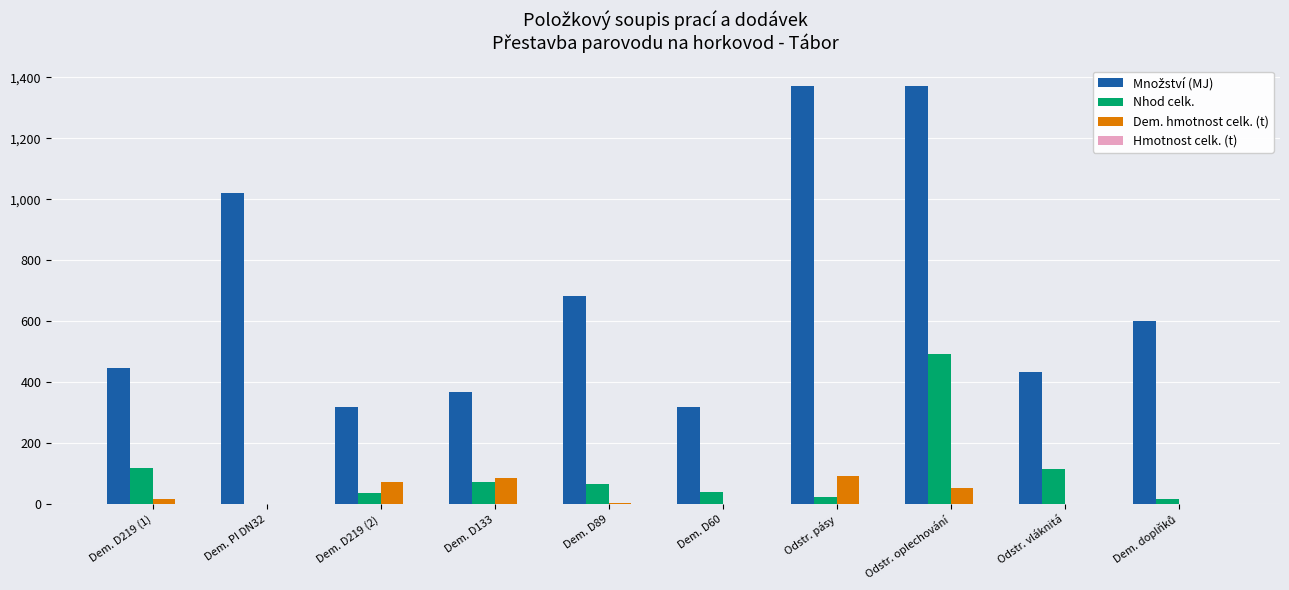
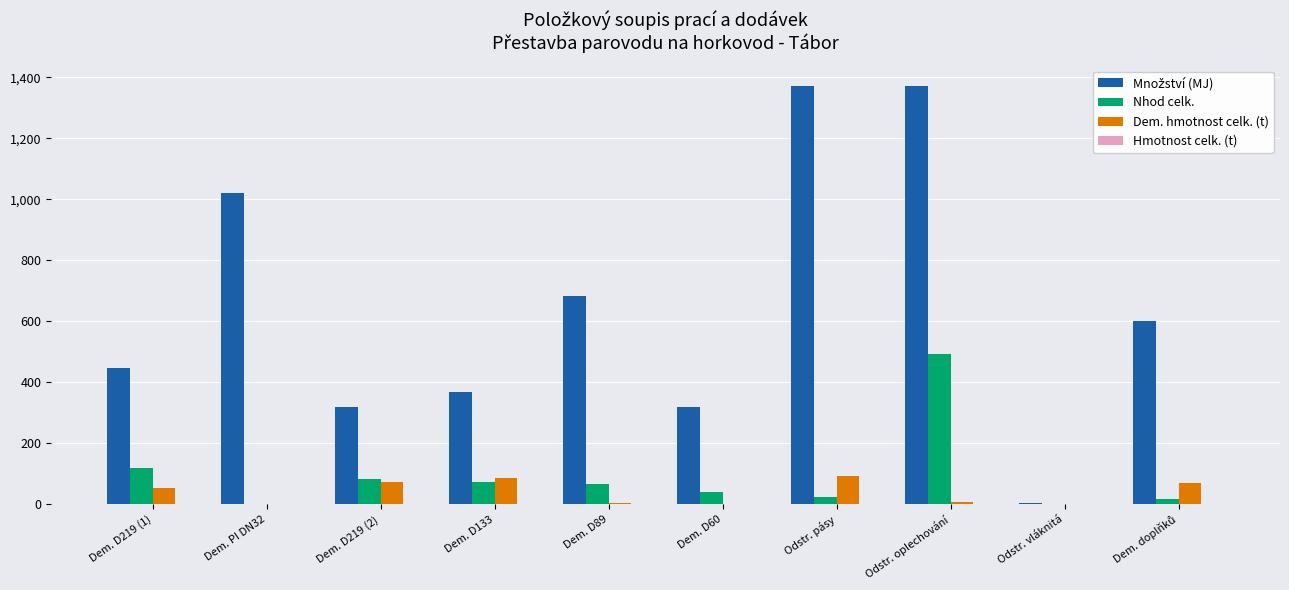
  {
    "Množství (MJ)": {
      "Dem. D219 (1)": "450",
      "Dem. PI DN32": "1,020",
      "Dem. D219 (2)": "320",
      "Dem. D133": "370",
      "Dem. D89": "680",
      "Dem. D60": "320",
      "Odstr. pásy": "1,370",
      "Odstr. oplechování": "1,370",
-     "Odstr. vláknitá": "430",
+     "Odstr. vláknitá": "0",
      "Dem. doplňků": "600"
    },
    "Nhod celk.": {
      "Dem. D219 (1)": "120",
      "Dem. PI DN32": "0",
-     "Dem. D219 (2)": "40",
+     "Dem. D219 (2)": "80",
      "Dem. D133": "70",
      "Dem. D89": "70",
      "Dem. D60": "40",
      "Odstr. pásy": "20",
      "Odstr. oplechování": "490",
-     "Odstr. vláknitá": "120",
+     "Odstr. vláknitá": "0",
      "Dem. doplňků": "20"
    },
    "Dem. hmotnost celk. (t)": {
-     "Dem. D219 (1)": "20",
+     "Dem. D219 (1)": "50",
      "Dem. D219 (2)": "70",
      "Dem. D133": "90",
      "Odstr. pásy": "90",
-     "Odstr. oplechování": "50",
-     "Dem. doplňků": "0"
+     "Odstr. oplechování": "10",
+     "Dem. doplňků": "70"
    },
    "Hmotnost celk. (t)": {
      "Dem. PI DN32": "0",
      "Odstr. pásy": "0",
      "Odstr. oplechování": "0"
    }
  }
